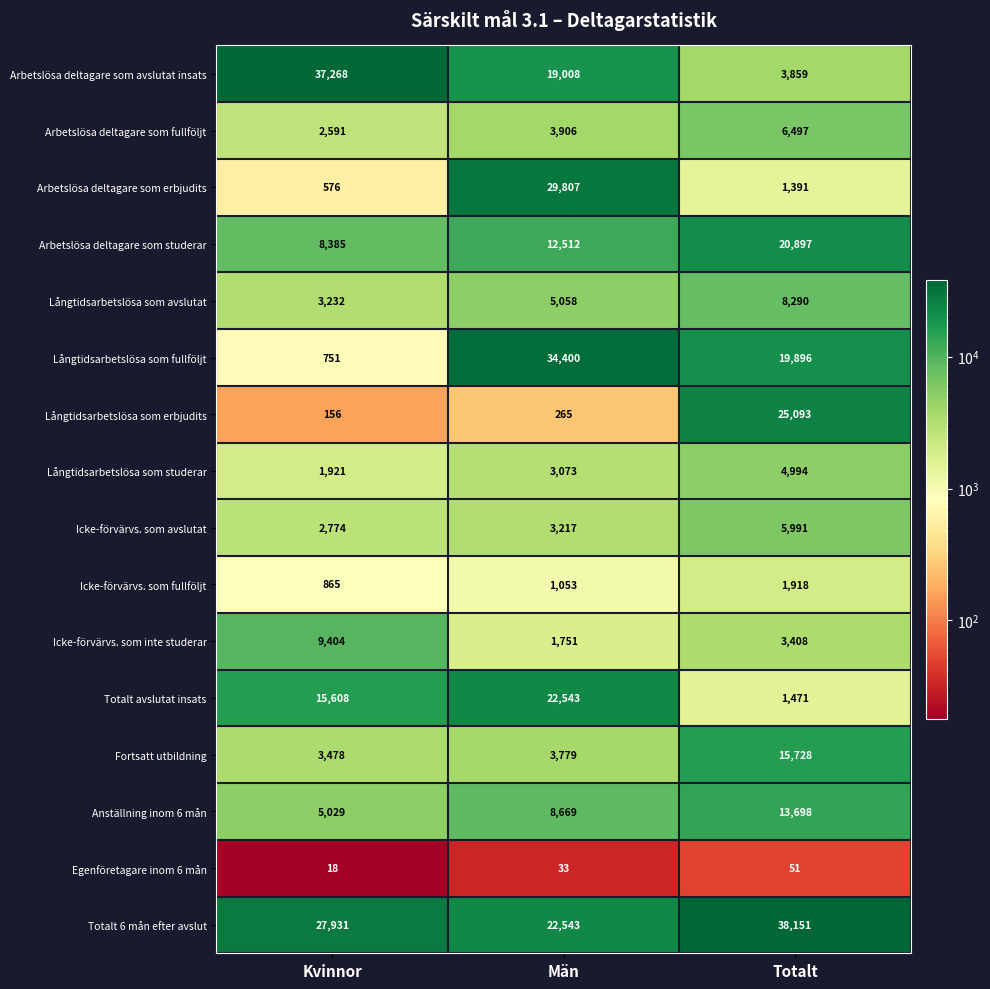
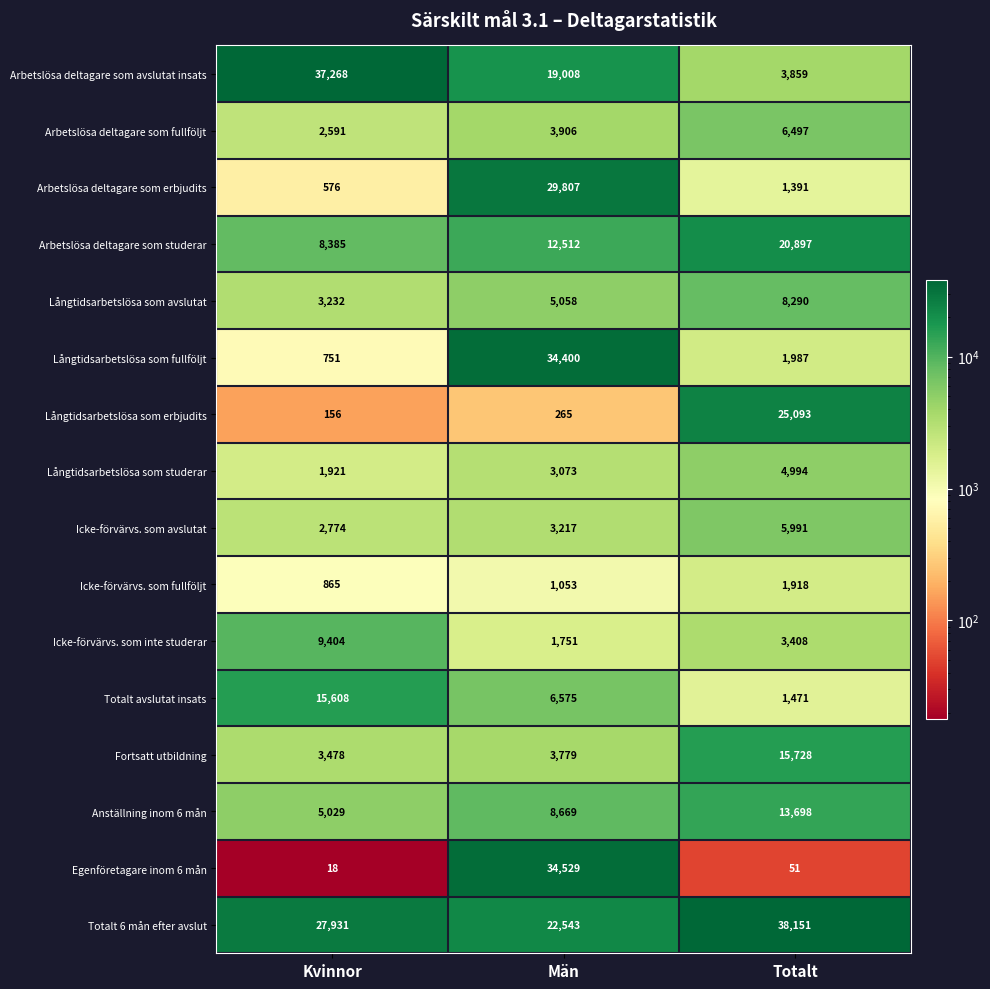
  {
    "Arbetslösa deltagare som avslutat insats": {
      "Kvinnor": "37,268",
      "Män": "19,008",
      "Totalt": "3,859"
    },
    "Arbetslösa deltagare som fullföljt": {
      "Kvinnor": "2,591",
      "Män": "3,906",
      "Totalt": "6,497"
    },
    "Arbetslösa deltagare som erbjudits": {
      "Kvinnor": "576",
      "Män": "29,807",
      "Totalt": "1,391"
    },
    "Arbetslösa deltagare som studerar": {
      "Kvinnor": "8,385",
      "Män": "12,512",
      "Totalt": "20,897"
    },
    "Långtidsarbetslösa som avslutat": {
      "Kvinnor": "3,232",
      "Män": "5,058",
      "Totalt": "8,290"
    },
    "Långtidsarbetslösa som fullföljt": {
      "Kvinnor": "751",
      "Män": "34,400",
-     "Totalt": "19,896"
+     "Totalt": "1,987"
    },
    "Långtidsarbetslösa som erbjudits": {
      "Kvinnor": "156",
      "Män": "265",
      "Totalt": "25,093"
    },
    "Långtidsarbetslösa som studerar": {
      "Kvinnor": "1,921",
      "Män": "3,073",
      "Totalt": "4,994"
    },
    "Icke-förvärvs. som avslutat": {
      "Kvinnor": "2,774",
      "Män": "3,217",
      "Totalt": "5,991"
    },
    "Icke-förvärvs. som fullföljt": {
      "Kvinnor": "865",
      "Män": "1,053",
      "Totalt": "1,918"
    },
    "Icke-förvärvs. som inte studerar": {
      "Kvinnor": "9,404",
      "Män": "1,751",
      "Totalt": "3,408"
    },
    "Totalt avslutat insats": {
      "Kvinnor": "15,608",
-     "Män": "22,543",
+     "Män": "6,575",
      "Totalt": "1,471"
    },
    "Fortsatt utbildning": {
      "Kvinnor": "3,478",
      "Män": "3,779",
      "Totalt": "15,728"
    },
    "Anställning inom 6 mån": {
      "Kvinnor": "5,029",
      "Män": "8,669",
      "Totalt": "13,698"
    },
    "Egenföretagare inom 6 mån": {
      "Kvinnor": "18",
-     "Män": "33",
+     "Män": "34,529",
      "Totalt": "51"
    },
    "Totalt 6 mån efter avslut": {
      "Kvinnor": "27,931",
      "Män": "22,543",
      "Totalt": "38,151"
    }
  }
